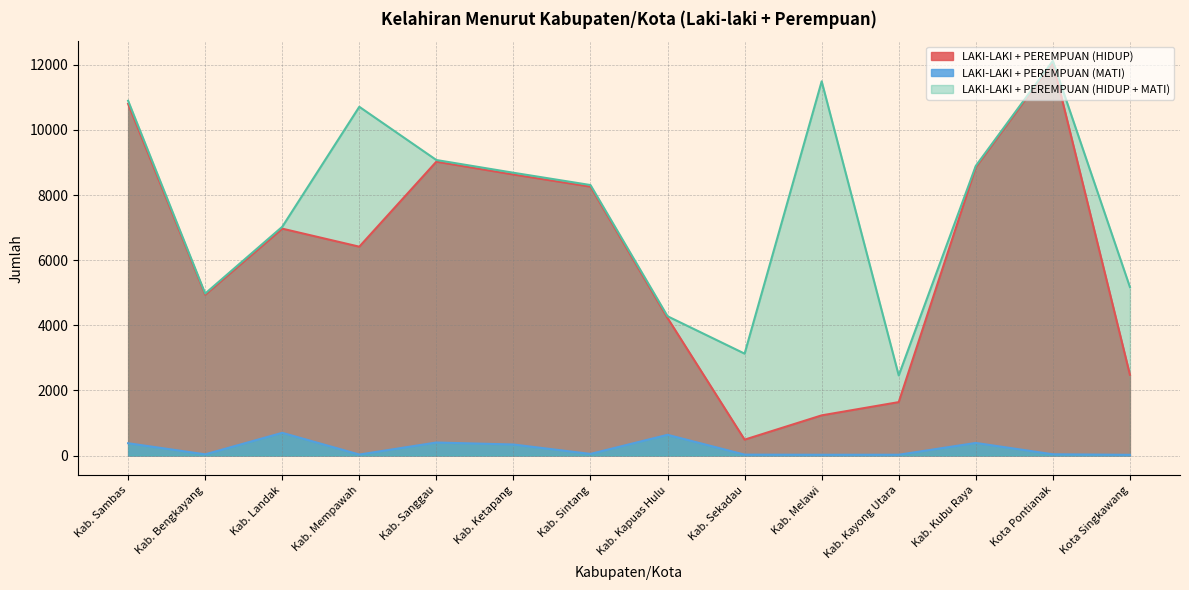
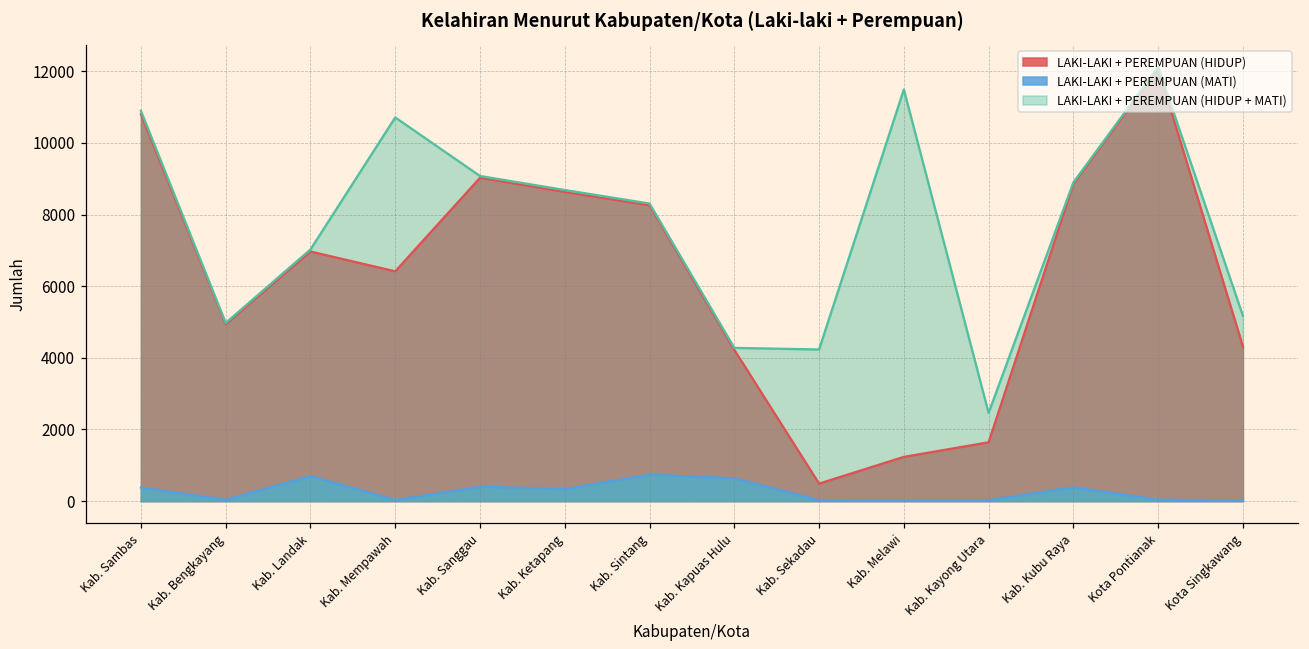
  {
    "LAKI-LAKI + PEREMPUAN (HIDUP)": {
      "Kab. Sambas": 10800,
      "Kab. Mempawah": 6400,
      "Kab. Sekadau": 500,
      "Kab. Melawi": 1200,
      "Kab. Kayong Utara": 1600,
-     "Kota Singkawang": 2500
+     "Kota Singkawang": 4300
    },
    "LAKI-LAKI + PEREMPUAN (MATI)": {
      "Kab. Sambas": 400,
      "Kab. Bengkayang": 0,
      "Kab. Landak": 700,
      "Kab. Mempawah": 0,
      "Kab. Sanggau": 400,
      "Kab. Ketapang": 300,
-     "Kab. Sintang": 0,
+     "Kab. Sintang": 700,
      "Kab. Kapuas Hulu": 600,
      "Kab. Sekadau": 0,
      "Kab. Melawi": 0,
      "Kab. Kayong Utara": 0,
      "Kab. Kubu Raya": 400,
      "Kota Pontianak": 0,
      "Kota Singkawang": 0
    },
    "LAKI-LAKI + PEREMPUAN (HIDUP + MATI)": {
      "Kab. Sambas": 10900,
      "Kab. Mempawah": 10700,
-     "Kab. Sekadau": 3100,
+     "Kab. Sekadau": 4200,
      "Kab. Melawi": 11500,
      "Kab. Kayong Utara": 2500,
      "Kota Singkawang": 5200
    }
  }
